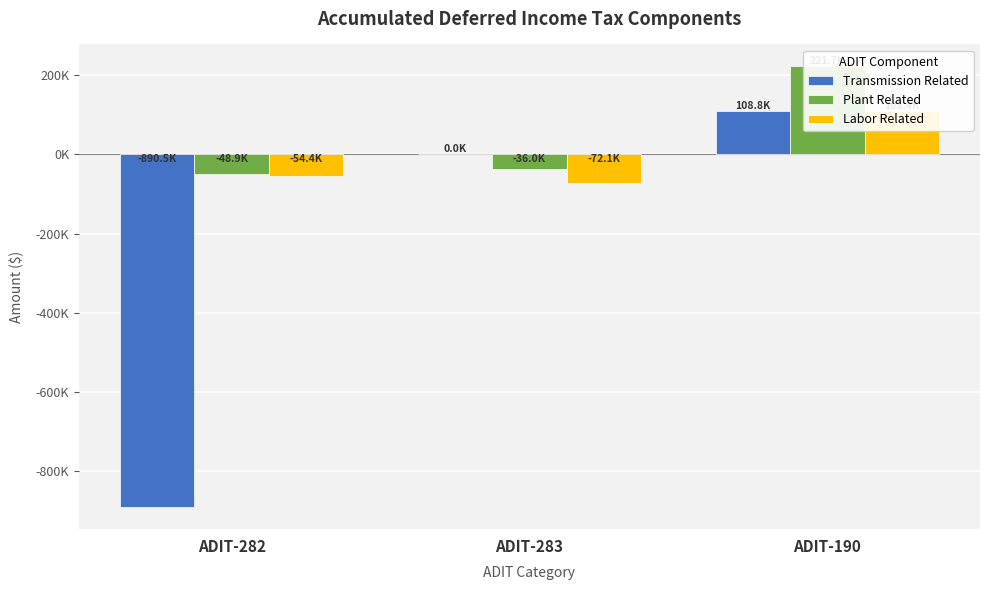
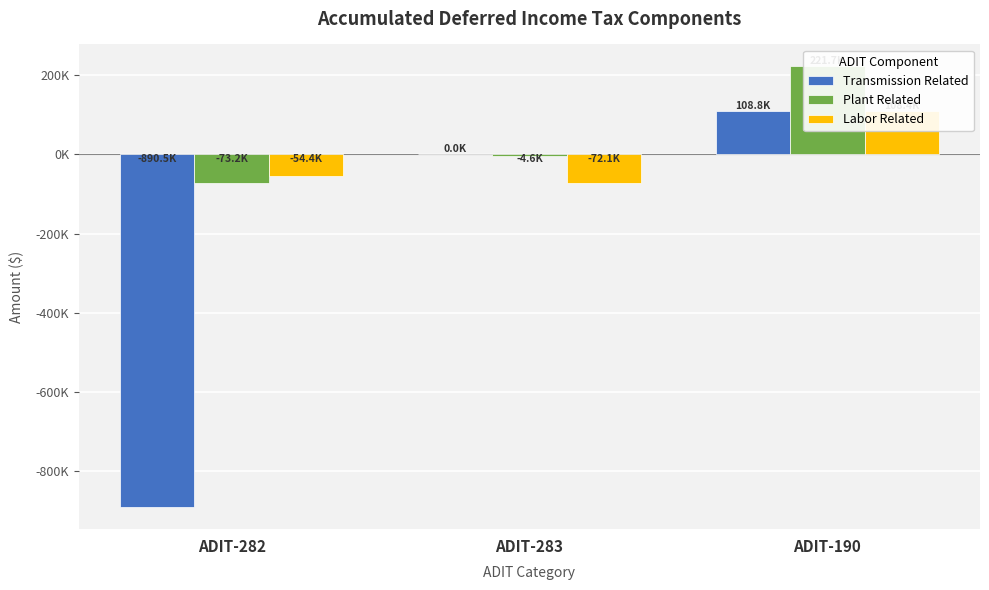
  {
    "Transmission Related": {
      "ADIT-282": "-890.5K",
      "ADIT-283": "0.0K",
      "ADIT-190": "108.8K"
    },
    "Plant Related": {
-     "ADIT-282": "-48.9K",
-     "ADIT-283": "-36.0K"
+     "ADIT-282": "-73.2K",
+     "ADIT-283": "-4.6K"
    },
    "Labor Related": {
      "ADIT-282": "-54.4K",
      "ADIT-283": "-72.1K"
    }
  }
